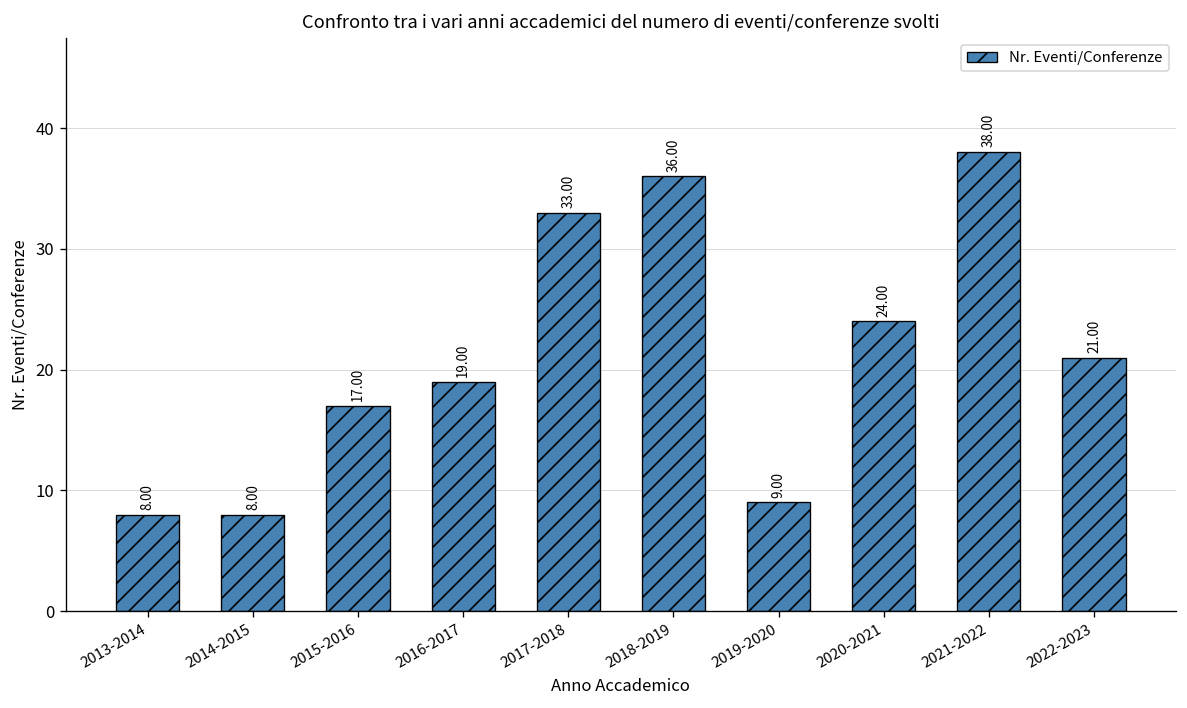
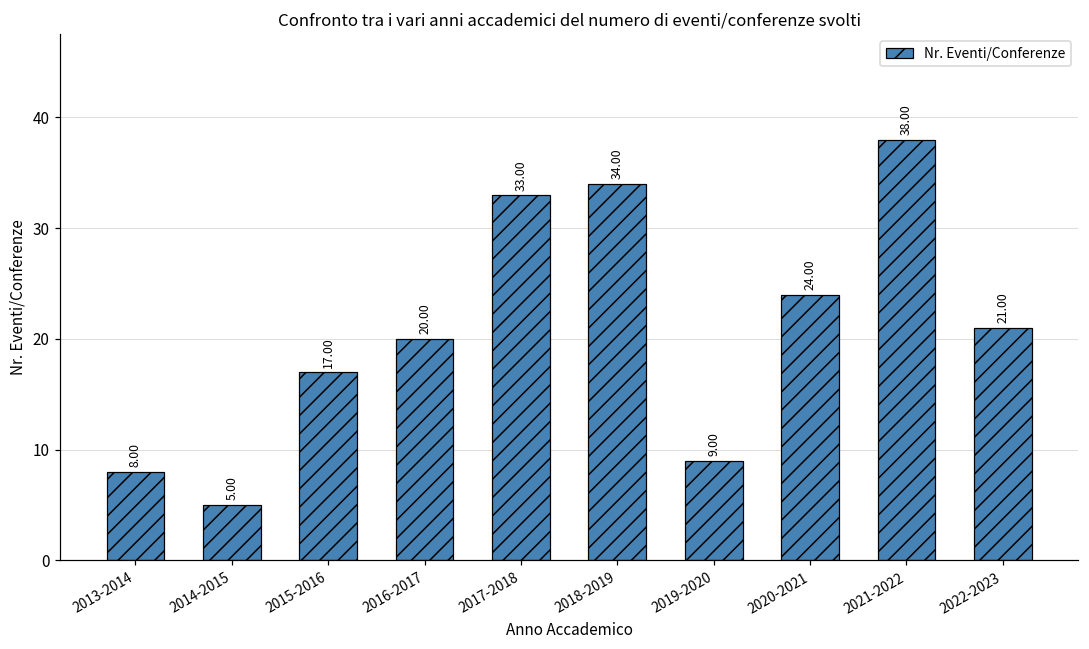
  {
    "2013-2014": 8.00,
-   "2014-2015": 8.00,
+   "2014-2015": 5.00,
    "2015-2016": 17.00,
-   "2016-2017": 19.00,
+   "2016-2017": 20.00,
    "2017-2018": 33.00,
-   "2018-2019": 36.00,
+   "2018-2019": 34.00,
    "2019-2020": 9.00,
    "2020-2021": 24.00,
    "2021-2022": 38.00,
    "2022-2023": 21.00
  }
